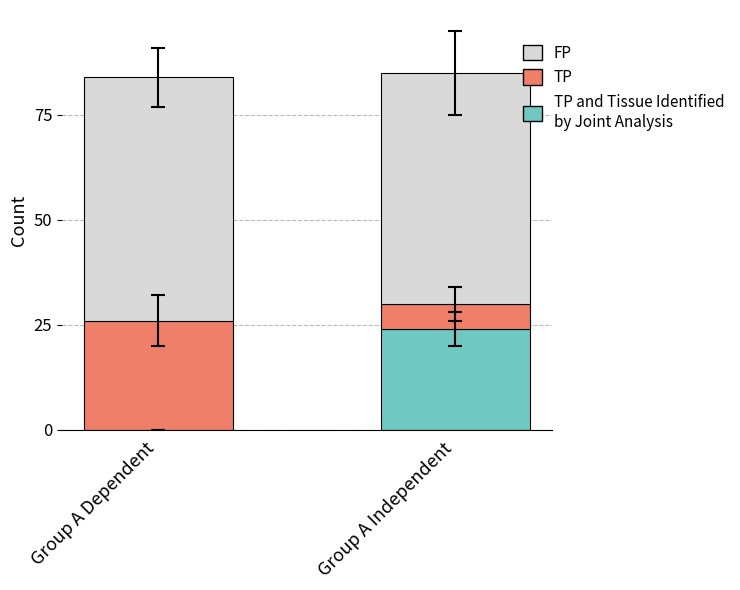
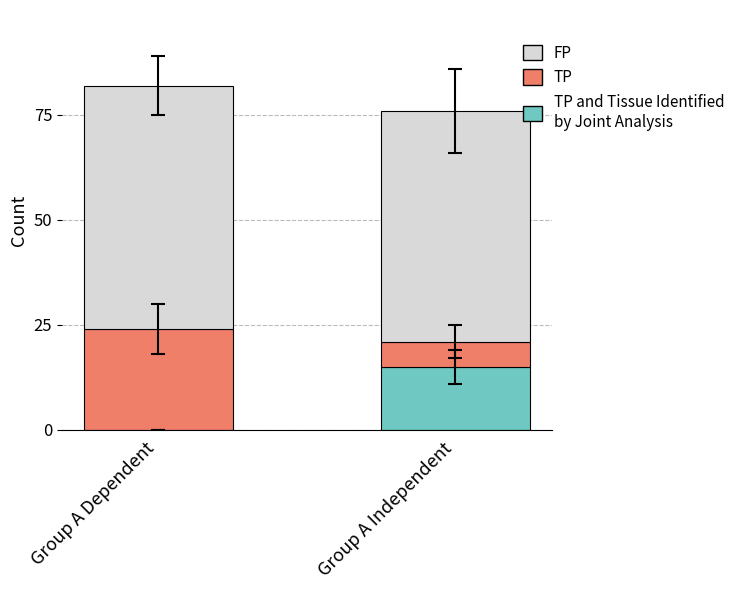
  {
    "TP and Tissue Identified by Joint Analysis": {
      "Group A Dependent": 0,
-     "Group A Independent": 24
+     "Group A Independent": 15
    },
    "TP": {
-     "Group A Dependent": 26,
+     "Group A Dependent": 24,
      "Group A Independent": 6
    },
    "FP": {
      "Group A Dependent": 58,
      "Group A Independent": 55
    }
  }
